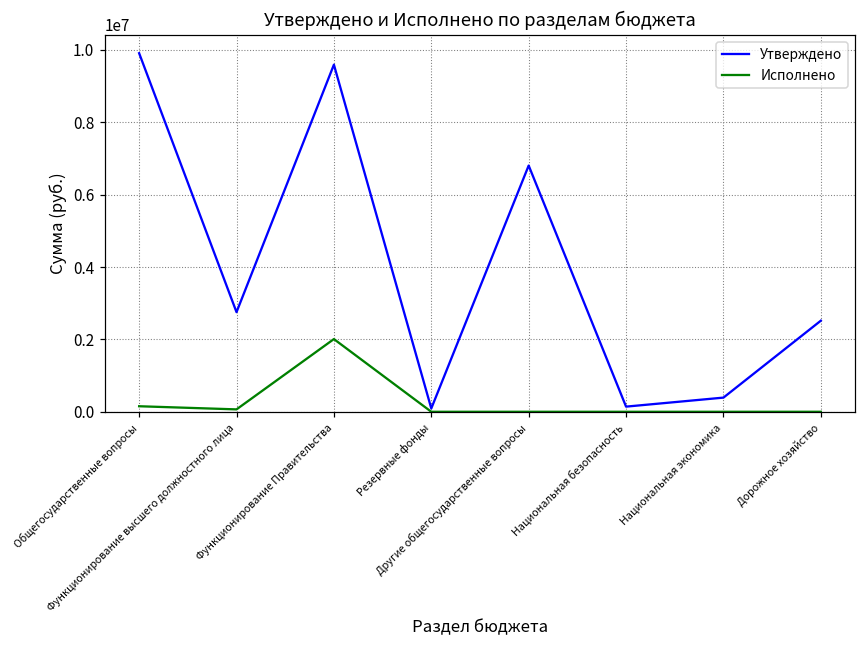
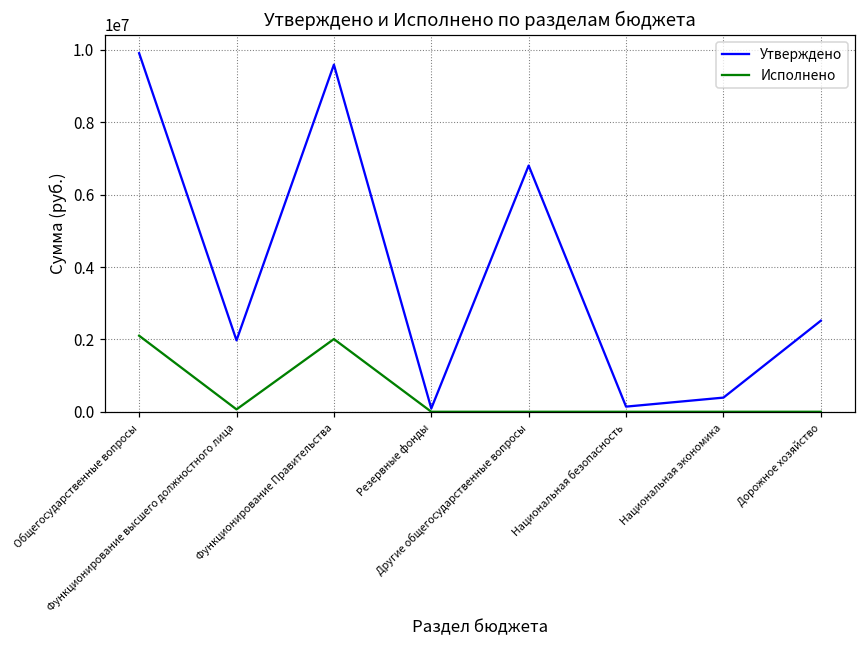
  {
    "Утверждено": {
      "Общегосударственные вопросы": 9900000,
-     "Функционирование высшего должностного лица": 2800000,
+     "Функционирование высшего должностного лица": 2000000,
      "Функционирование Правительства": 9600000,
      "Резервные фонды": 100000,
      "Другие общегосударственные вопросы": 6800000,
      "Национальная безопасность": 100000,
      "Национальная экономика": 400000,
      "Дорожное хозяйство": 2500000
    },
    "Исполнено": {
-     "Общегосударственные вопросы": 200000,
+     "Общегосударственные вопросы": 2100000,
      "Функционирование высшего должностного лица": 100000,
      "Функционирование Правительства": 2000000,
      "Резервные фонды": 0,
      "Другие общегосударственные вопросы": 0,
      "Национальная безопасность": 0,
      "Национальная экономика": 0,
      "Дорожное хозяйство": 0
    }
  }
